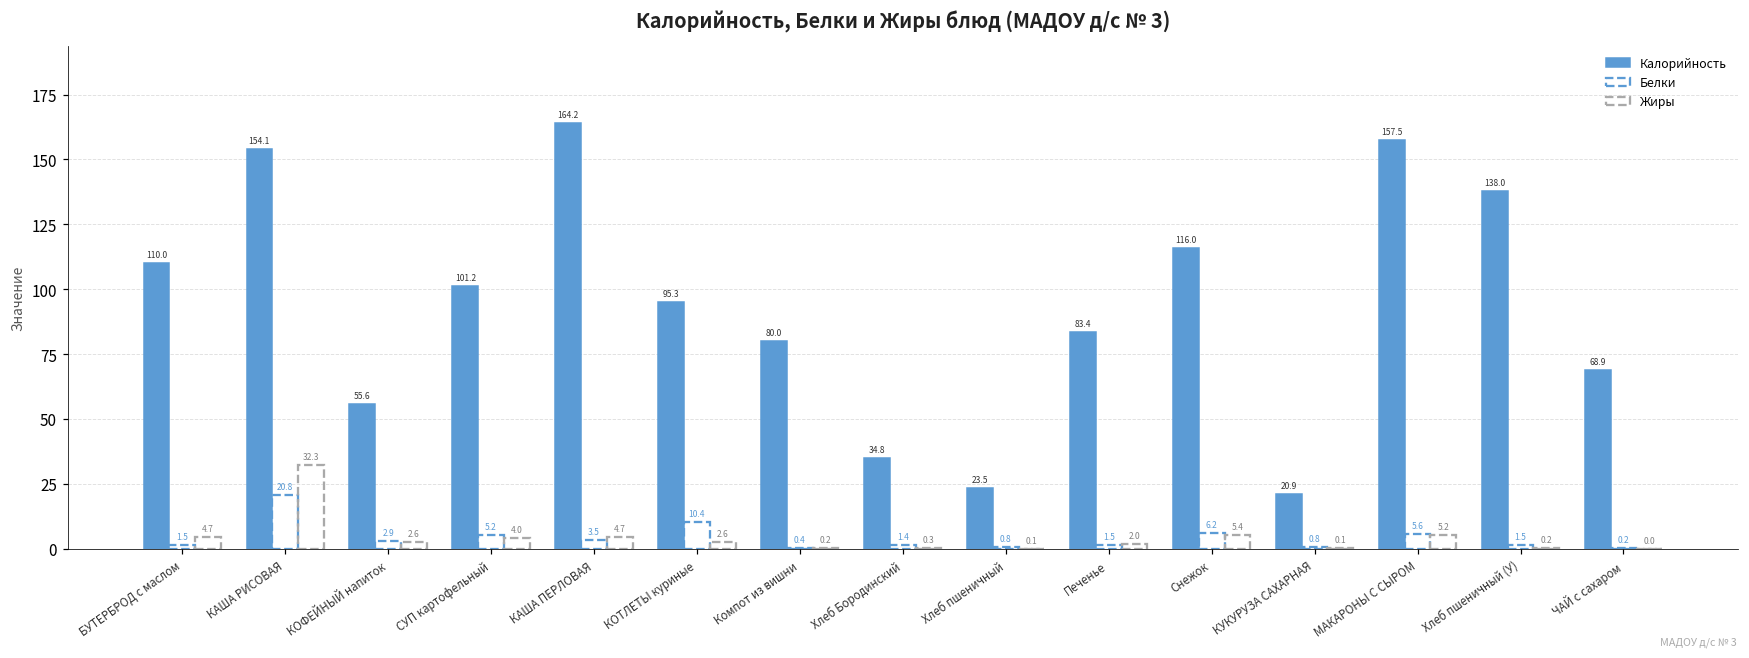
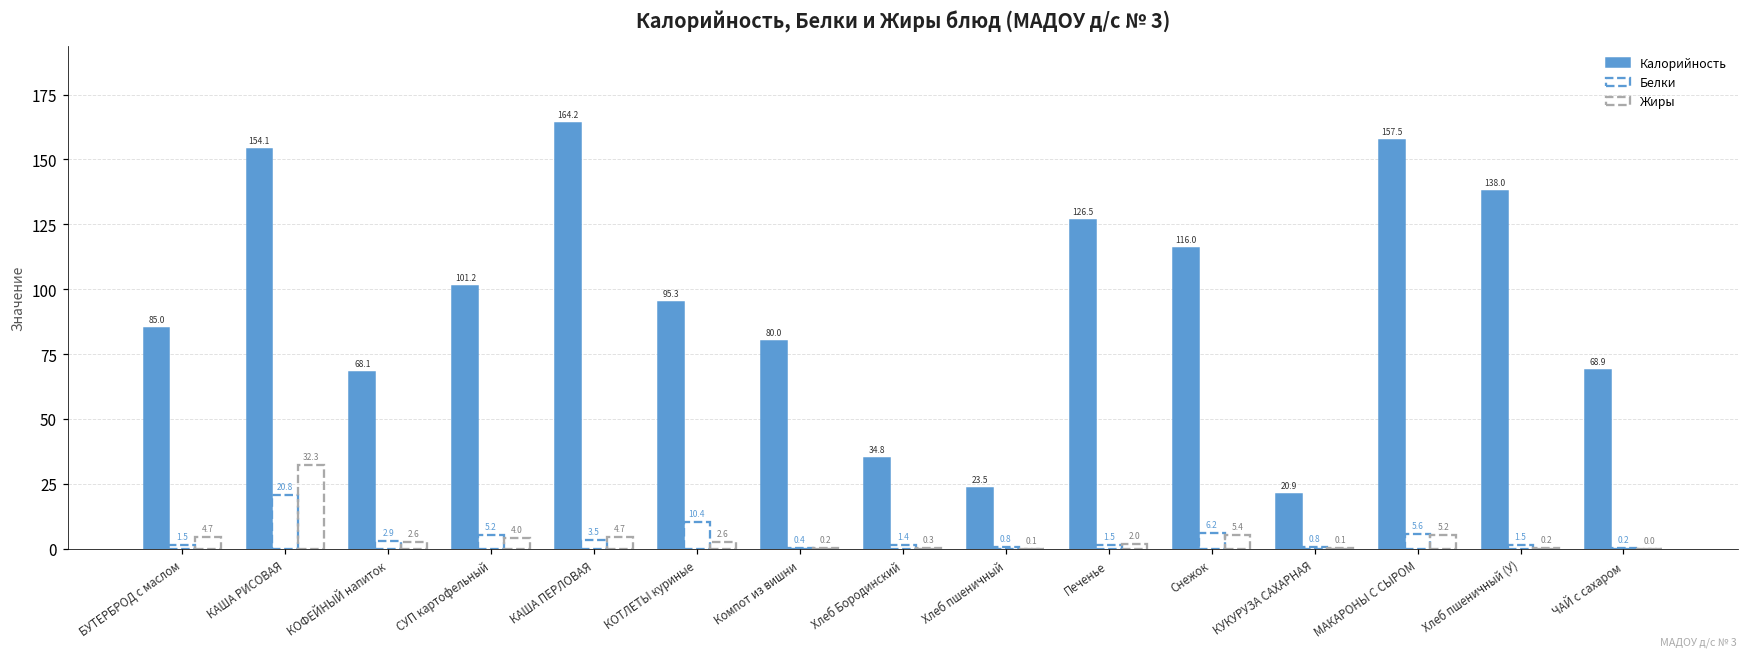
  {
    "Калорийность": {
-     "БУТЕРБРОД с маслом": 110.0,
+     "БУТЕРБРОД с маслом": 85.0,
      "КАША РИСОВАЯ": 154.1,
-     "КОФЕЙНЫЙ напиток": 55.6,
+     "КОФЕЙНЫЙ напиток": 68.1,
      "СУП картофельный": 101.2,
      "КАША ПЕРЛОВАЯ": 164.2,
      "КОТЛЕТЫ куриные": 95.3,
      "Компот из вишни": 80.0,
      "Хлеб Бородинский": 34.8,
      "Хлеб пшеничный": 23.5,
-     "Печенье": 83.4,
+     "Печенье": 126.5,
      "Снежок": 116.0,
      "КУКУРУЗА САХАРНАЯ": 20.9,
      "МАКАРОНЫ С СЫРОМ": 157.5,
      "Хлеб пшеничный (У)": 138.0,
      "ЧАЙ с сахаром": 68.9
    }
  }
